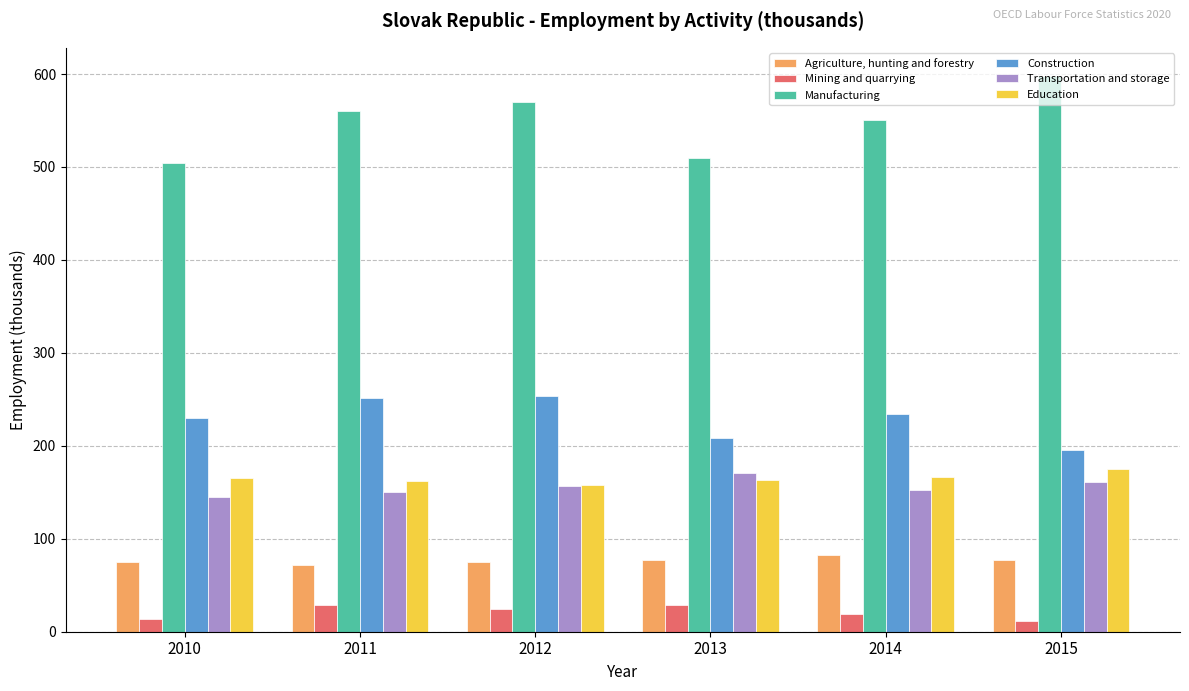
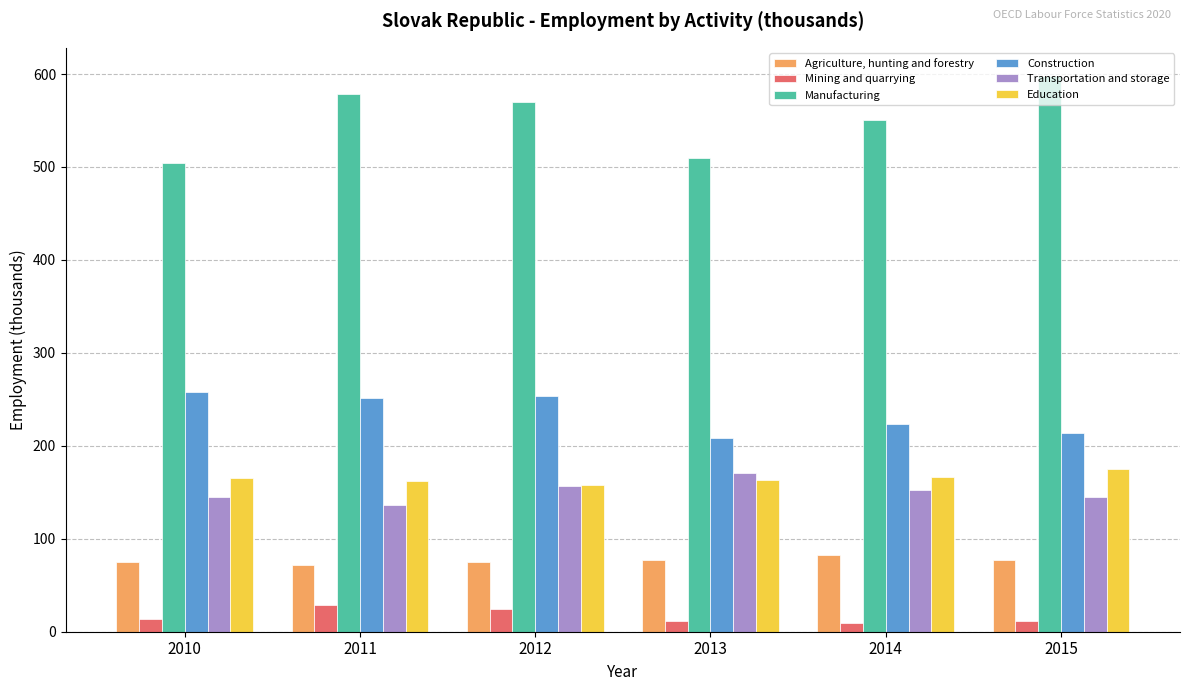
  {
    "Mining and quarrying": {
      "2010": 10,
      "2011": 30,
      "2012": 20,
-     "2013": 30,
-     "2014": 20,
+     "2013": 10,
+     "2014": 10,
      "2015": 10
    },
    "Manufacturing": {
      "2010": 500,
-     "2011": 560,
+     "2011": 580,
      "2012": 570,
      "2013": 510,
      "2014": 550
    },
    "Construction": {
-     "2010": 230,
+     "2010": 260,
      "2011": 250,
      "2012": 250,
      "2013": 210,
-     "2014": 230,
-     "2015": 200
+     "2014": 220,
+     "2015": 210
    },
    "Transportation and storage": {
      "2010": 150,
-     "2011": 150,
+     "2011": 140,
      "2012": 160,
      "2013": 170,
      "2014": 150,
-     "2015": 160
+     "2015": 150
    }
  }
